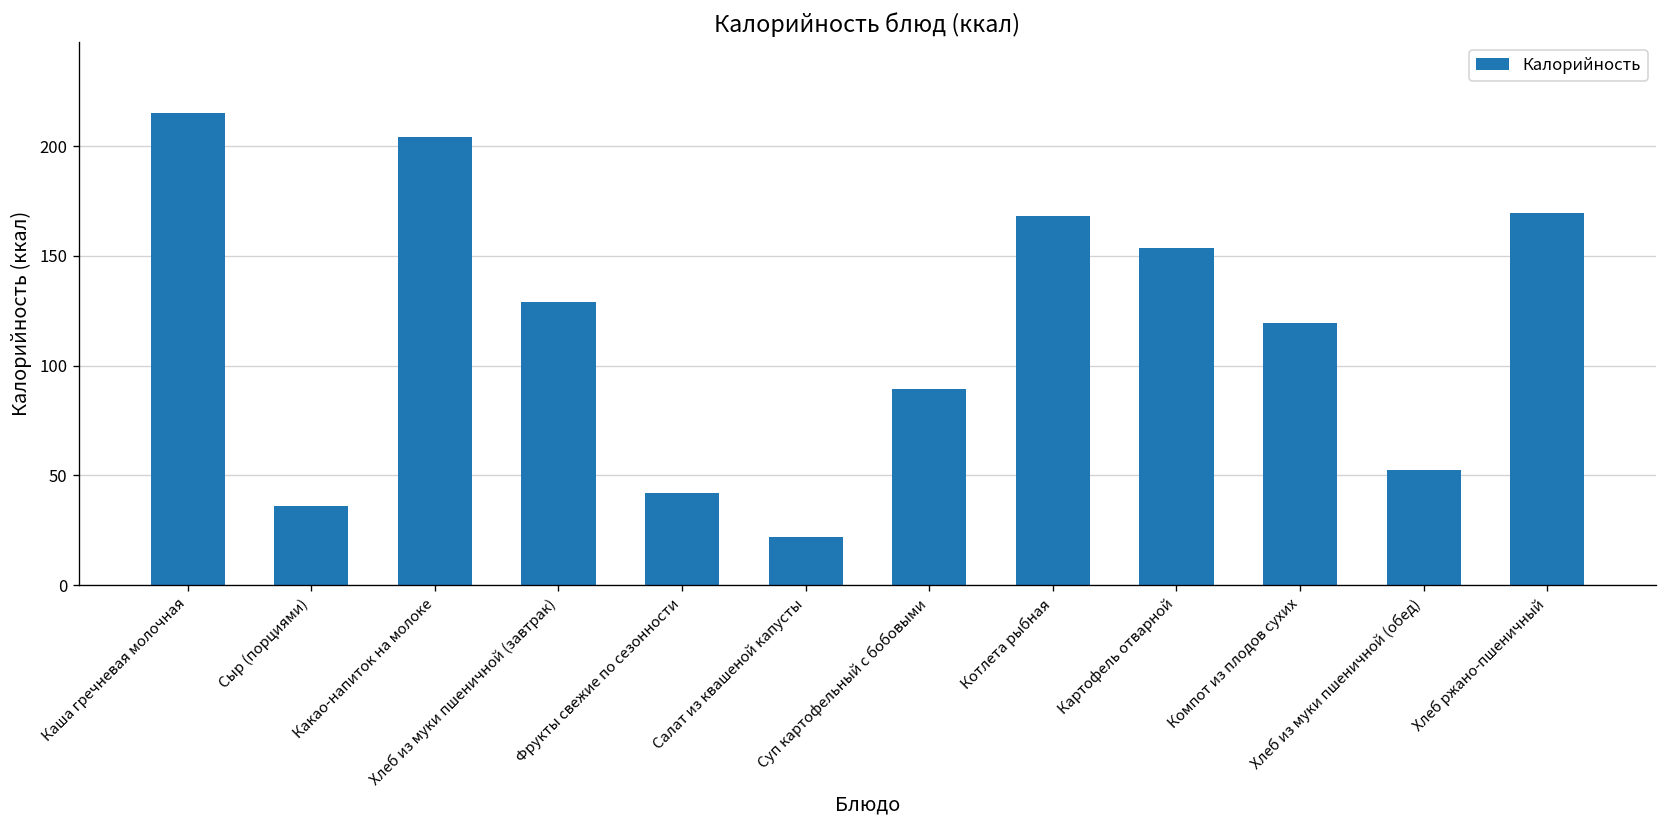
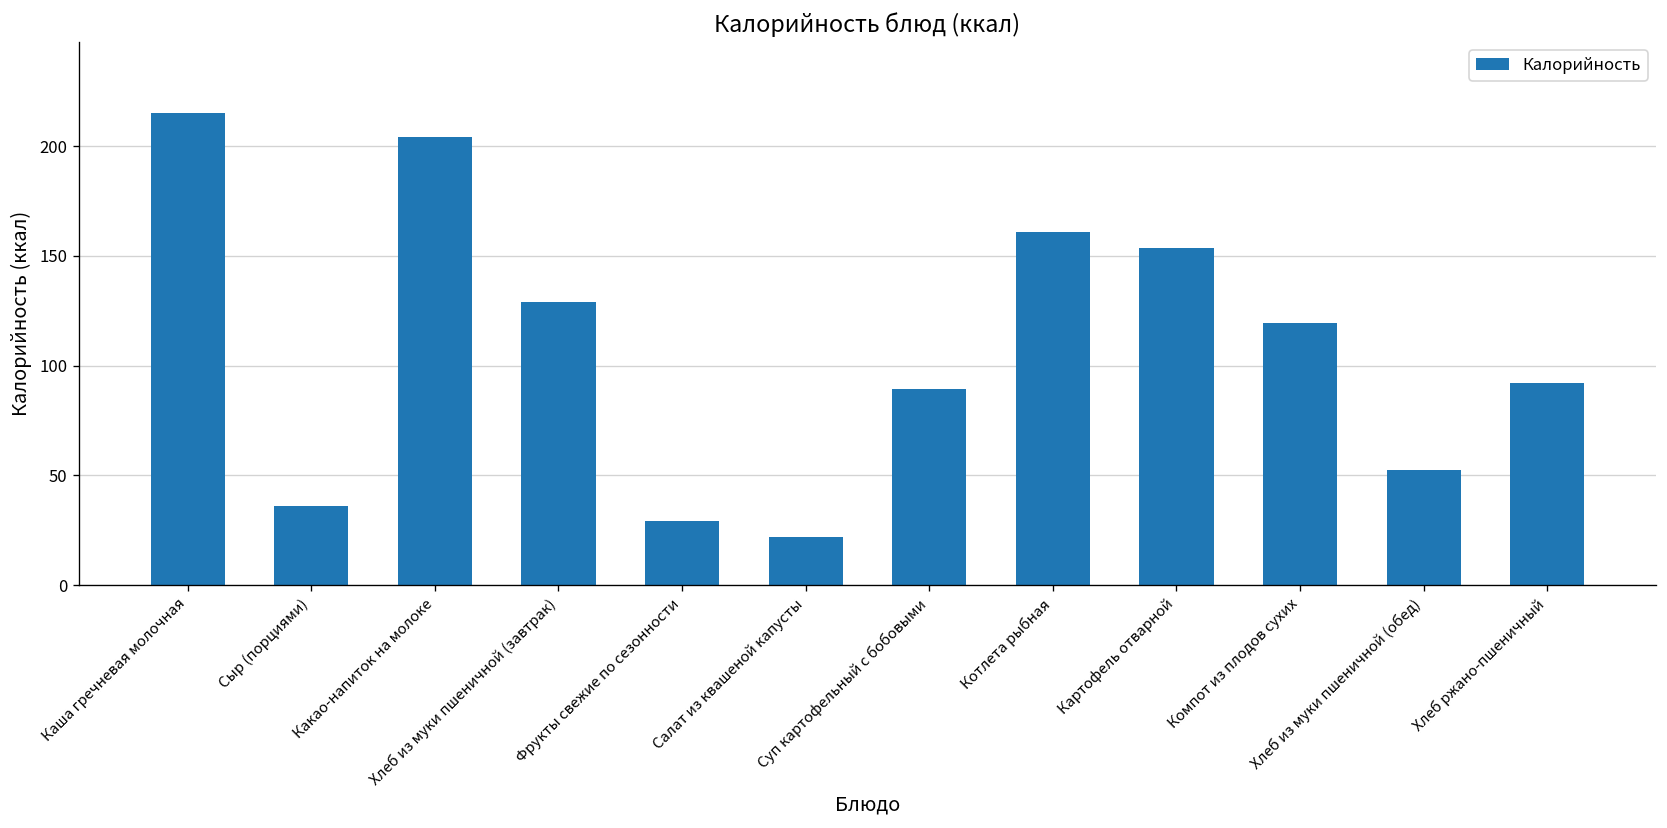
  {
    "Каша гречневая молочная": 215,
    "Сыр (порциями)": 36,
    "Какао-напиток на молоке": 204,
    "Хлеб из муки пшеничной (завтрак)": 129,
-   "Фрукты свежие по сезонности": 42,
+   "Фрукты свежие по сезонности": 29,
    "Салат из квашеной капусты": 22,
    "Суп картофельный с бобовыми": 89,
-   "Котлета рыбная": 168,
+   "Котлета рыбная": 161,
    "Картофель отварной": 154,
    "Компот из плодов сухих": 119,
    "Хлеб из муки пшеничной (обед)": 52,
-   "Хлеб ржано-пшеничный": 170
+   "Хлеб ржано-пшеничный": 92
  }
